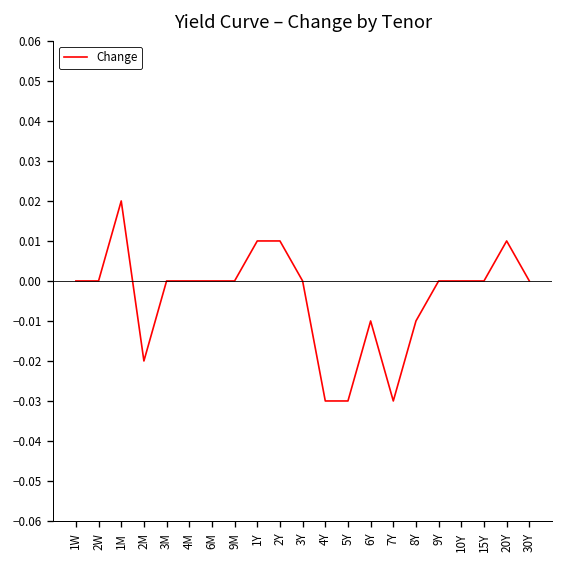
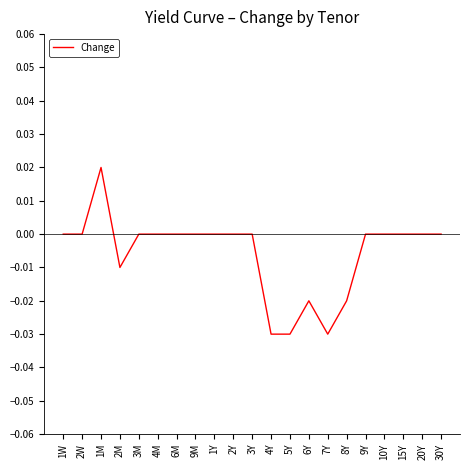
  {
    "1W": 0.00,
    "2W": 0.00,
    "1M": 0.02,
-   "2M": -0.02,
+   "2M": -0.01,
    "3M": 0.00,
    "4M": 0.00,
    "6M": 0.00,
    "9M": 0.00,
-   "1Y": 0.01,
-   "2Y": 0.01,
+   "1Y": 0.00,
+   "2Y": 0.00,
    "3Y": 0.00,
    "4Y": -0.03,
    "5Y": -0.03,
-   "6Y": -0.01,
+   "6Y": -0.02,
    "7Y": -0.03,
-   "8Y": -0.01,
+   "8Y": -0.02,
    "9Y": 0.00,
    "10Y": 0.00,
    "15Y": 0.00,
-   "20Y": 0.01,
+   "20Y": 0.00,
    "30Y": 0.00
  }
